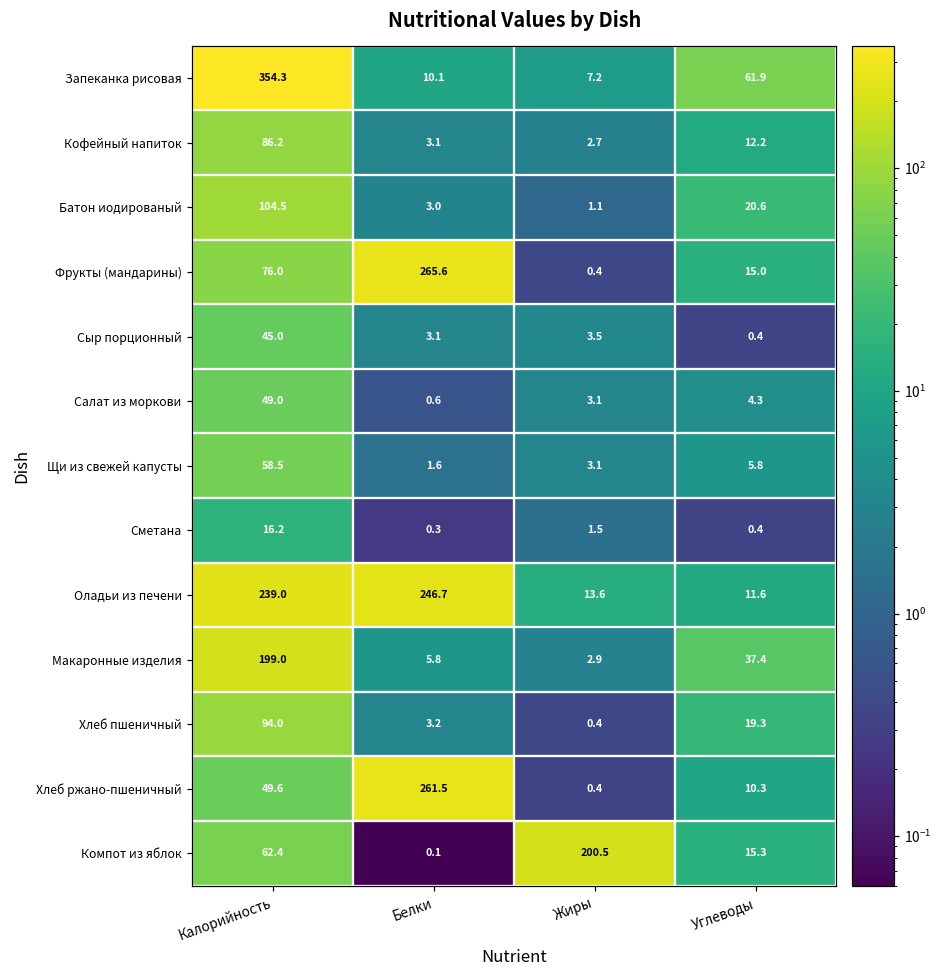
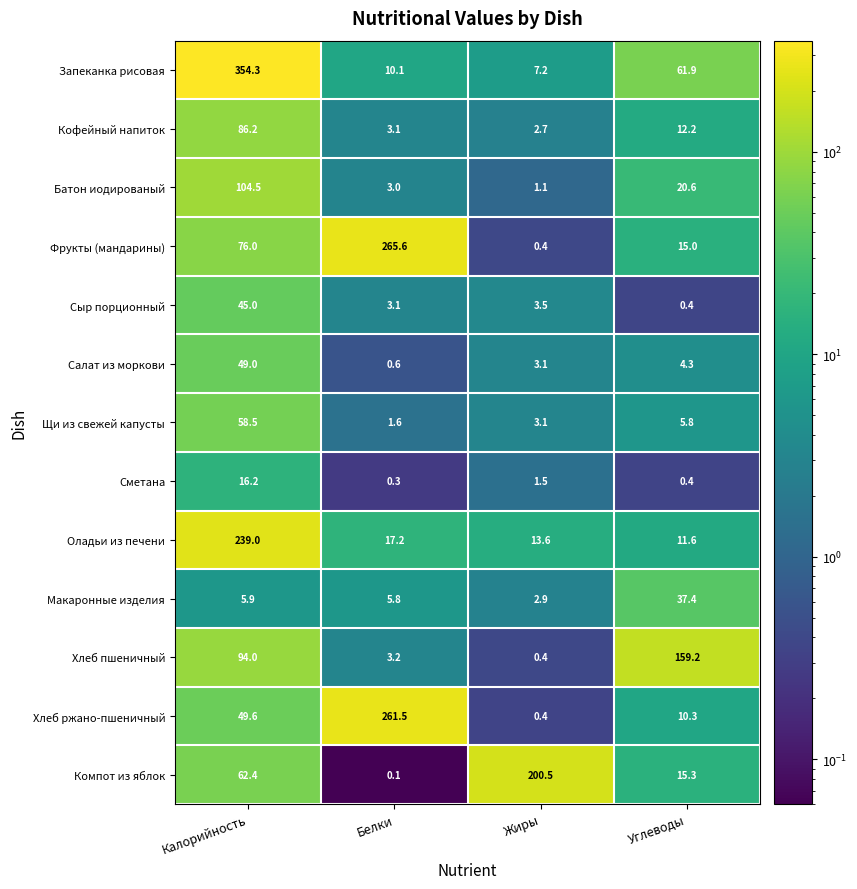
  {
    "Запеканка рисовая": {
      "Калорийность": 354.3,
      "Белки": 10.1,
      "Жиры": 7.2,
      "Углеводы": 61.9
    },
    "Кофейный напиток": {
      "Калорийность": 86.2,
      "Белки": 3.1,
      "Жиры": 2.7,
      "Углеводы": 12.2
    },
    "Батон иодированый": {
      "Калорийность": 104.5,
      "Белки": 3.0,
      "Жиры": 1.1,
      "Углеводы": 20.6
    },
    "Фрукты (мандарины)": {
      "Калорийность": 76.0,
      "Белки": 265.6,
      "Жиры": 0.4,
      "Углеводы": 15.0
    },
    "Сыр порционный": {
      "Калорийность": 45.0,
      "Белки": 3.1,
      "Жиры": 3.5,
      "Углеводы": 0.4
    },
    "Салат из моркови": {
      "Калорийность": 49.0,
      "Белки": 0.6,
      "Жиры": 3.1,
      "Углеводы": 4.3
    },
    "Щи из свежей капусты": {
      "Калорийность": 58.5,
      "Белки": 1.6,
      "Жиры": 3.1,
      "Углеводы": 5.8
    },
    "Сметана": {
      "Калорийность": 16.2,
      "Белки": 0.3,
      "Жиры": 1.5,
      "Углеводы": 0.4
    },
    "Оладьи из печени": {
      "Калорийность": 239.0,
-     "Белки": 246.7,
+     "Белки": 17.2,
      "Жиры": 13.6,
      "Углеводы": 11.6
    },
    "Макаронные изделия": {
-     "Калорийность": 199.0,
+     "Калорийность": 5.9,
      "Белки": 5.8,
      "Жиры": 2.9,
      "Углеводы": 37.4
    },
    "Хлеб пшеничный": {
      "Калорийность": 94.0,
      "Белки": 3.2,
      "Жиры": 0.4,
-     "Углеводы": 19.3
+     "Углеводы": 159.2
    },
    "Хлеб ржано-пшеничный": {
      "Калорийность": 49.6,
      "Белки": 261.5,
      "Жиры": 0.4,
      "Углеводы": 10.3
    },
    "Компот из яблок": {
      "Калорийность": 62.4,
      "Белки": 0.1,
      "Жиры": 200.5,
      "Углеводы": 15.3
    }
  }
